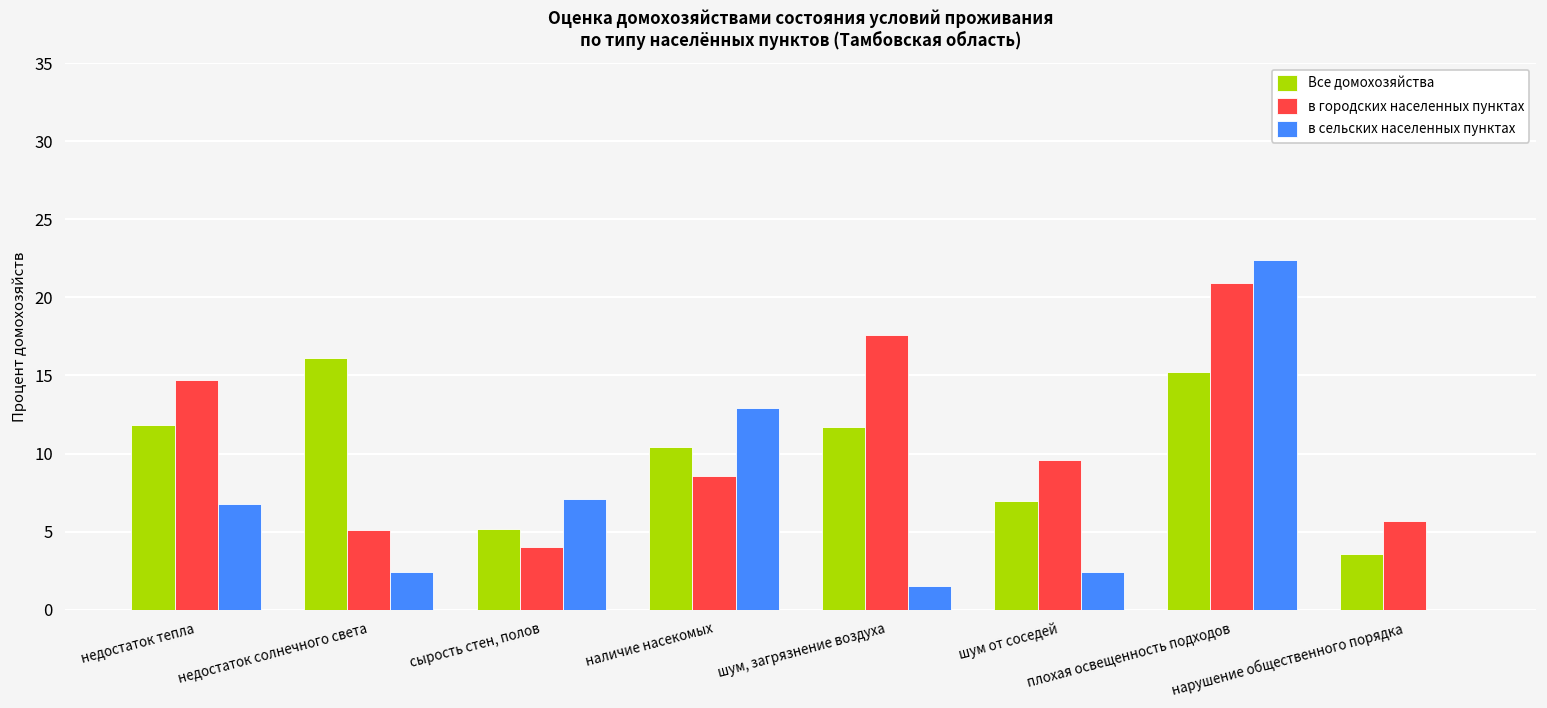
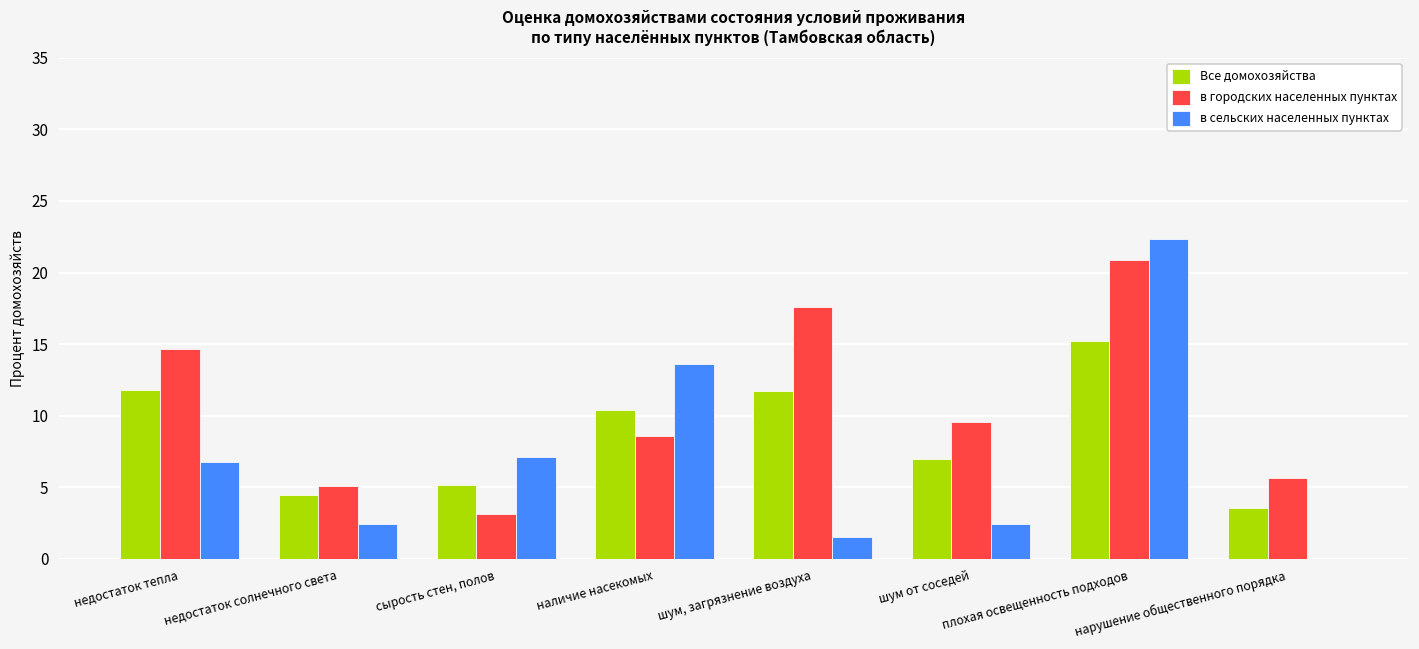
  {
    "Все домохозяйства": {
      "недостаток тепла": 11.8,
-     "недостаток солнечного света": 16.1,
+     "недостаток солнечного света": 4.5,
      "сырость стен, полов": 5.2,
      "наличие насекомых": 10.4,
      "шум, загрязнение воздуха": 11.7,
      "шум от соседей": 7.0,
      "плохая освещенность подходов": 15.2,
      "нарушение общественного порядка": 3.6
    },
    "в городских населенных пунктах": {
      "недостаток тепла": 14.7,
      "недостаток солнечного света": 5.1,
-     "сырость стен, полов": 4.0,
+     "сырость стен, полов": 3.1,
      "наличие насекомых": 8.6,
      "шум, загрязнение воздуха": 17.6,
      "шум от соседей": 9.6,
      "плохая освещенность подходов": 20.9,
      "нарушение общественного порядка": 5.7
    },
    "в сельских населенных пунктах": {
      "недостаток тепла": 6.8,
      "недостаток солнечного света": 2.4,
      "сырость стен, полов": 7.1,
-     "наличие насекомых": 12.9,
+     "наличие насекомых": 13.6,
      "шум, загрязнение воздуха": 1.5,
      "шум от соседей": 2.4,
      "плохая освещенность подходов": 22.4,
      "нарушение общественного порядка": 0.0
    }
  }
